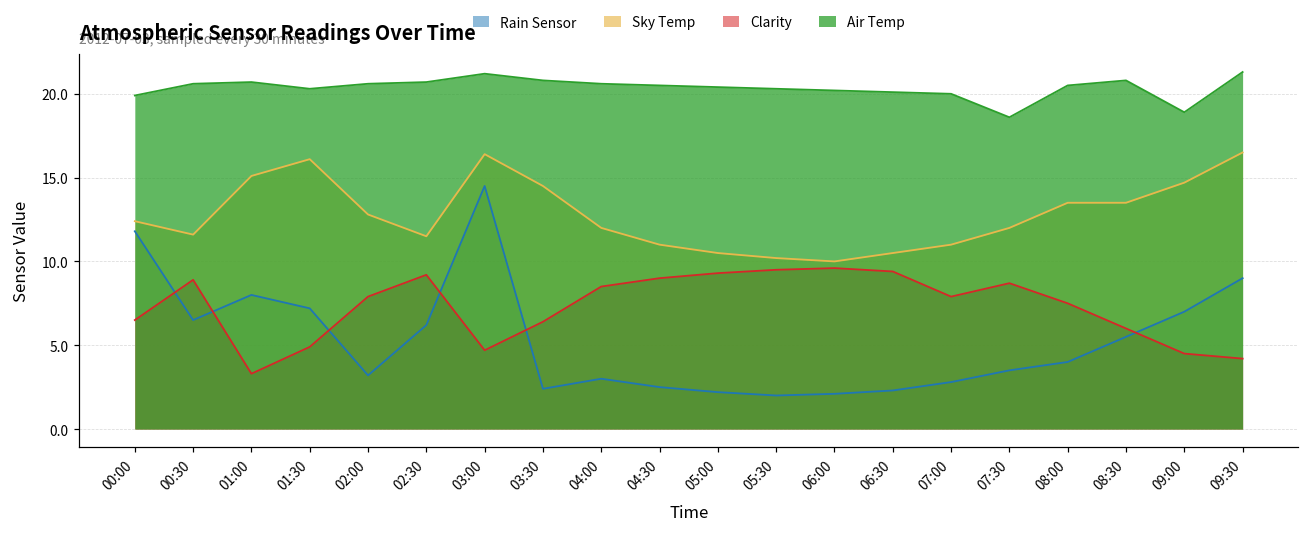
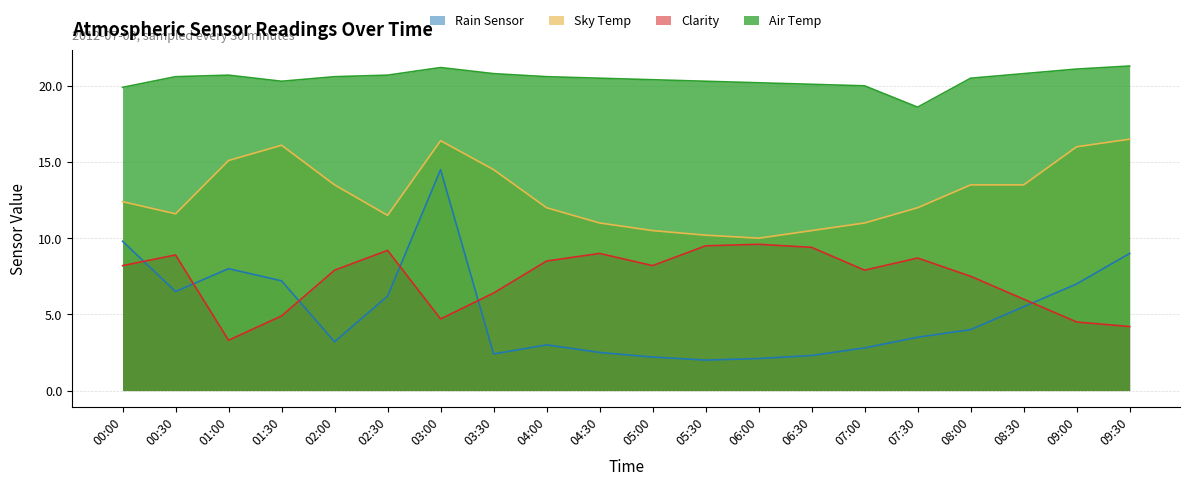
  {
    "Rain Sensor": {
-     "00:00": 11.8,
+     "00:00": 9.8,
      "00:30": 6.5,
      "01:00": 8.0,
      "01:30": 7.2,
      "02:00": 3.2,
      "02:30": 6.2,
      "03:00": 14.5,
      "03:30": 2.4,
      "04:00": 3.0,
      "04:30": 2.5,
      "05:00": 2.2,
      "05:30": 2.0,
      "06:00": 2.1,
      "06:30": 2.3,
      "07:00": 2.8,
      "07:30": 3.5,
      "08:00": 4.0,
      "08:30": 5.5,
      "09:00": 7.0,
      "09:30": 9.0
    },
    "Sky Temp": {
      "00:00": 12.4,
      "00:30": 11.6,
      "01:00": 15.1,
      "01:30": 16.1,
-     "02:00": 12.8,
+     "02:00": 13.5,
      "02:30": 11.5,
      "03:00": 16.4,
      "03:30": 14.5,
      "04:00": 12.0,
      "04:30": 11.0,
      "05:00": 10.5,
      "05:30": 10.2,
      "06:00": 10.0,
      "06:30": 10.5,
      "07:00": 11.0,
      "07:30": 12.0,
      "08:00": 13.5,
      "08:30": 13.5,
-     "09:00": 14.7,
+     "09:00": 16.0,
      "09:30": 16.5
    },
    "Clarity": {
-     "00:00": 6.5,
+     "00:00": 8.2,
      "00:30": 8.9,
      "01:00": 3.3,
      "01:30": 4.9,
      "02:00": 7.9,
      "02:30": 9.2,
      "03:00": 4.7,
      "03:30": 6.4,
      "04:00": 8.5,
      "04:30": 9.0,
-     "05:00": 9.3,
+     "05:00": 8.2,
      "05:30": 9.5,
      "06:00": 9.6,
      "06:30": 9.4,
      "07:00": 7.9,
      "07:30": 8.7,
      "08:00": 7.5,
      "08:30": 6.0,
      "09:00": 4.5,
      "09:30": 4.2
    },
    "Air Temp": {
      "00:00": 19.9,
      "00:30": 20.6,
      "01:00": 20.7,
      "01:30": 20.3,
      "02:00": 20.6,
      "02:30": 20.7,
      "03:00": 21.2,
      "03:30": 20.8,
      "04:00": 20.6,
      "04:30": 20.5,
      "05:00": 20.4,
      "05:30": 20.3,
      "06:00": 20.2,
      "06:30": 20.1,
      "07:00": 20.0,
      "07:30": 18.6,
      "08:00": 20.5,
      "08:30": 20.8,
-     "09:00": 18.9,
+     "09:00": 21.1,
      "09:30": 21.3
    }
  }
